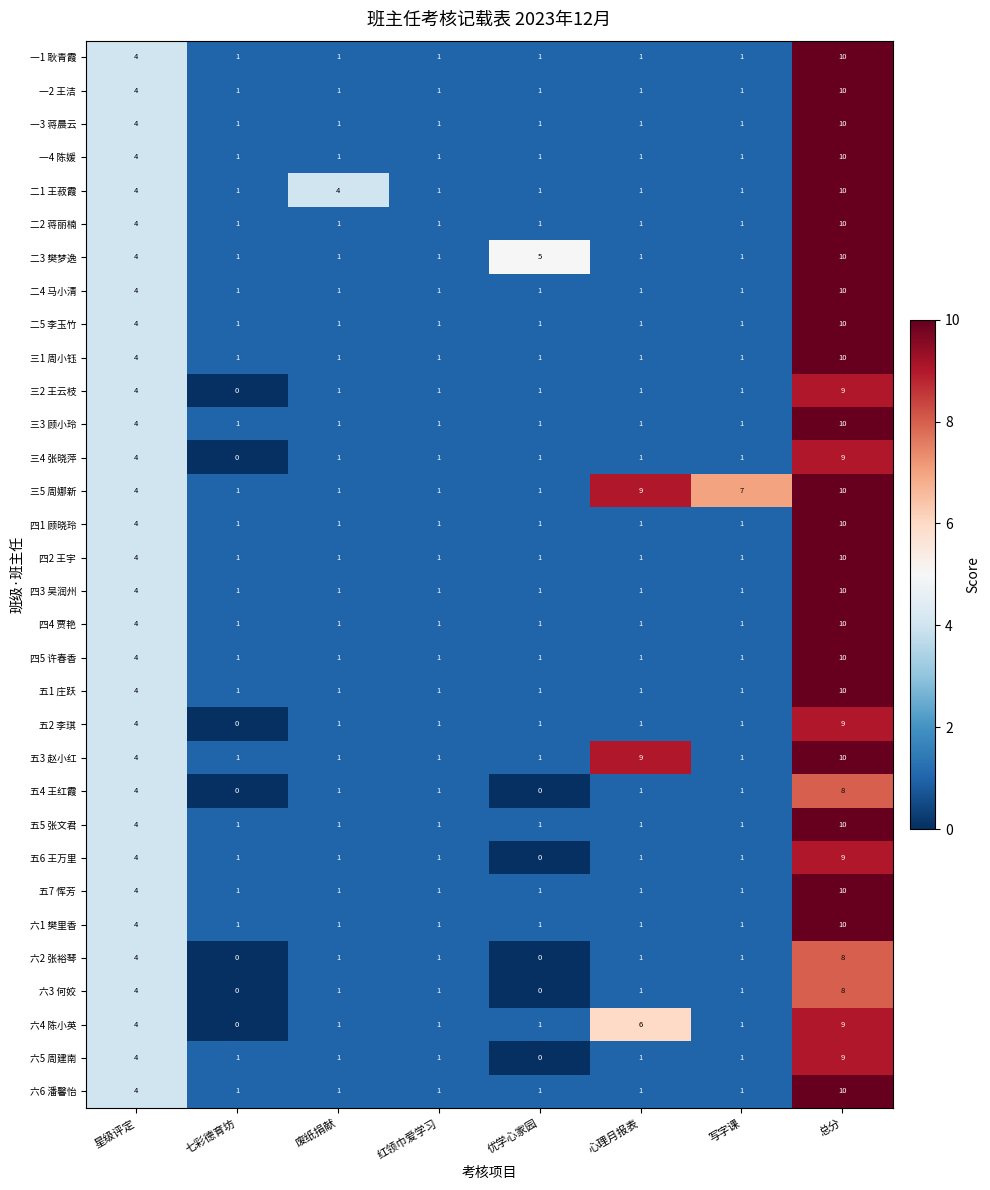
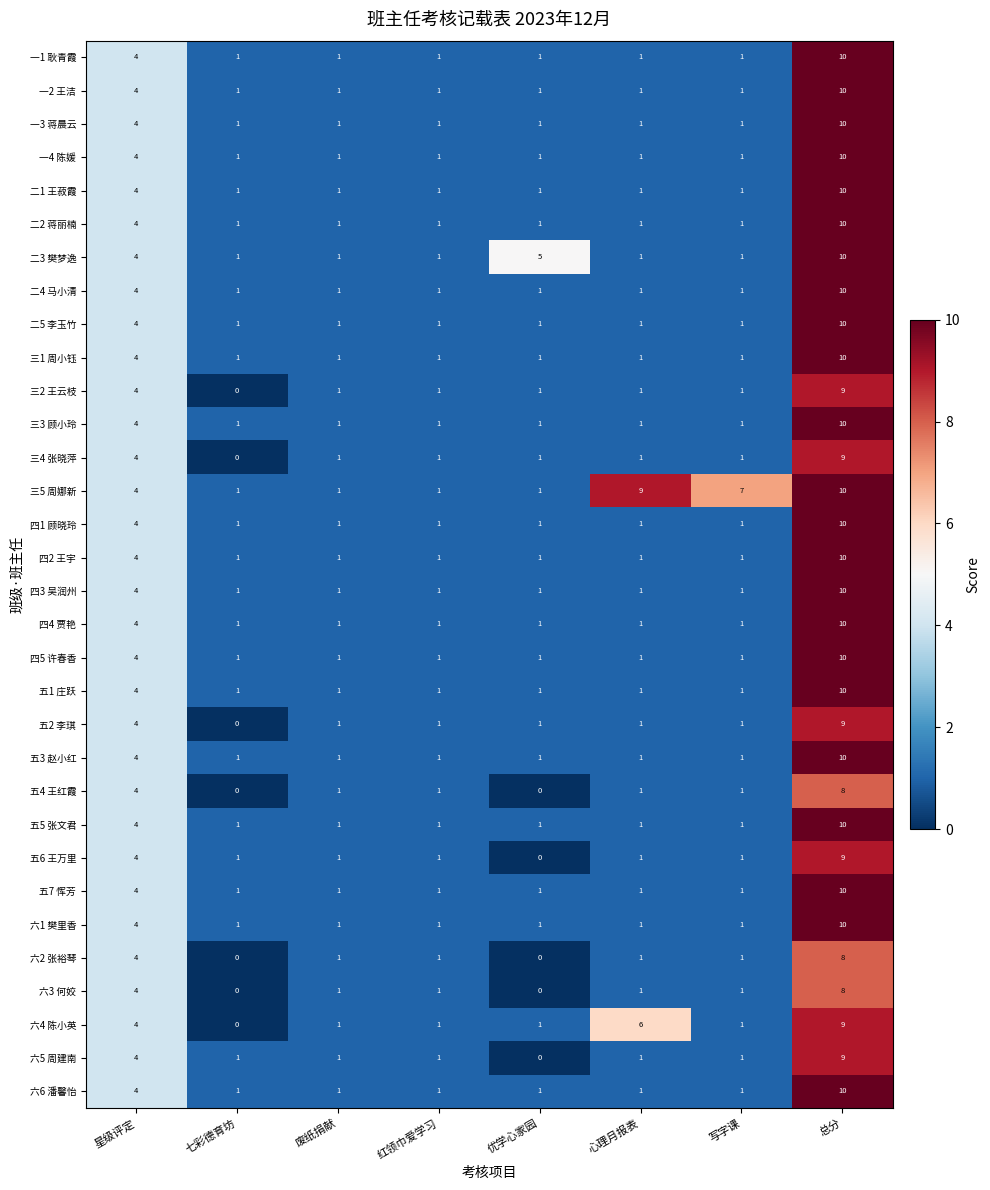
  {
    "二1 王菽霞": {
      "星级评定": 4,
      "七彩德育坊": 1,
-     "废纸捐献": 4,
+     "废纸捐献": 1,
      "红领巾爱学习": 1,
      "优学心家园": 1,
      "心理月报表": 1,
      "写字课": 1,
      "总分": 10
    },
    "五3 赵小红": {
      "星级评定": 4,
      "七彩德育坊": 1,
      "废纸捐献": 1,
      "红领巾爱学习": 1,
      "优学心家园": 1,
-     "心理月报表": 9,
+     "心理月报表": 1,
      "写字课": 1,
      "总分": 10
    }
  }
